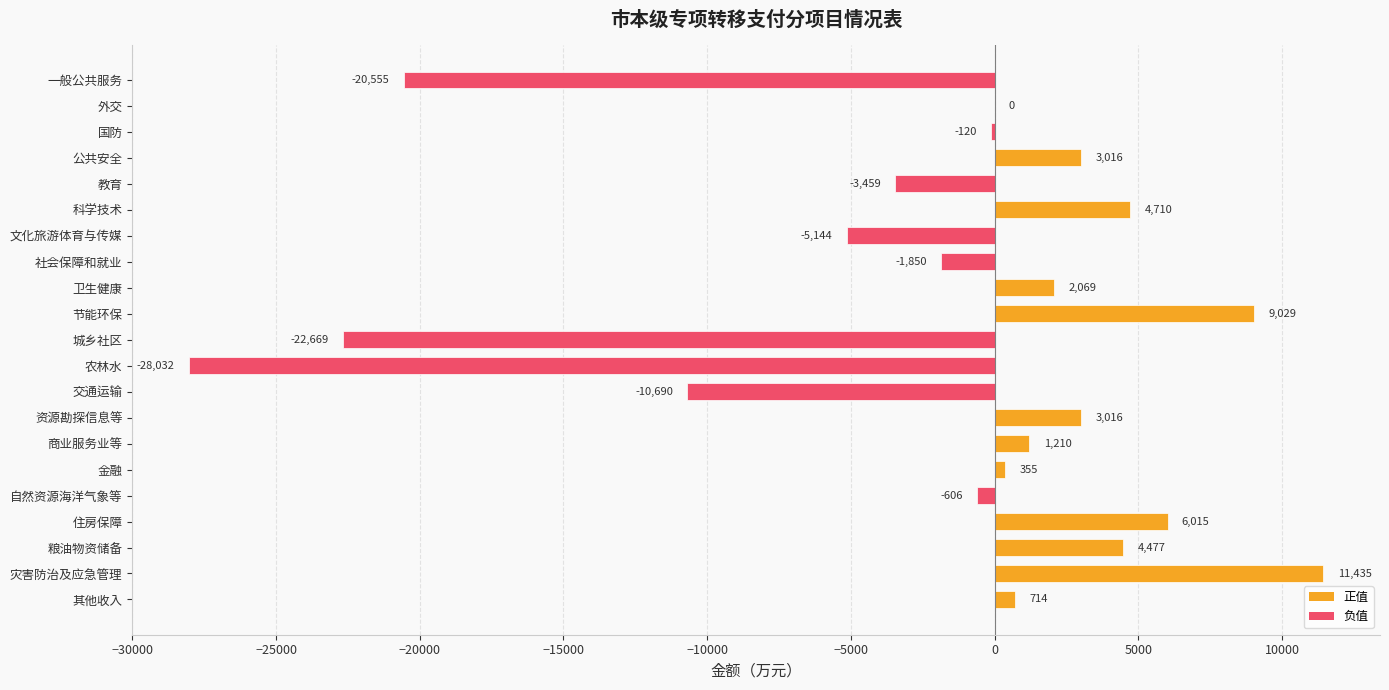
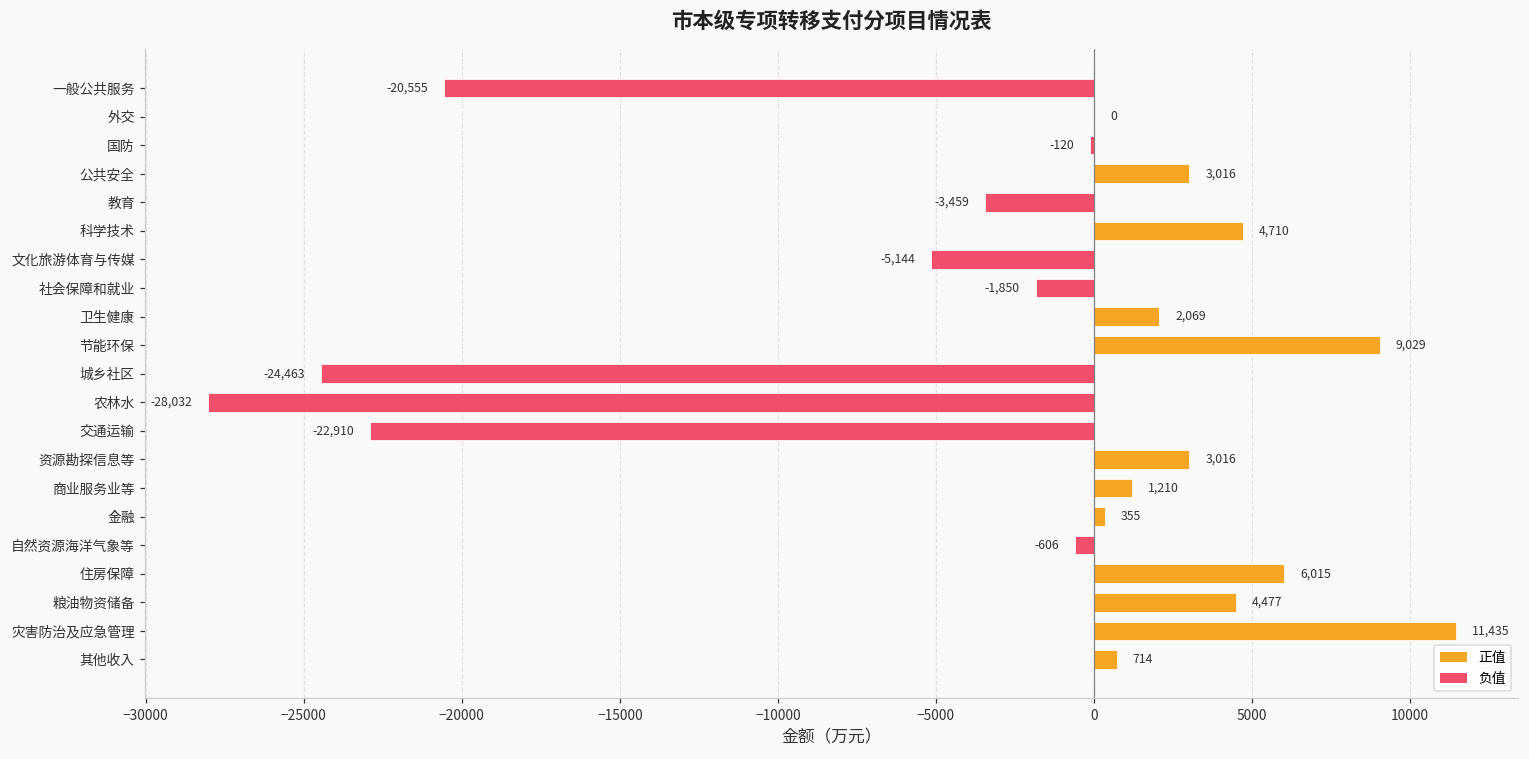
  {
    "一般公共服务": "-20,555",
    "外交": "0",
    "国防": "-120",
    "公共安全": "3,016",
    "教育": "-3,459",
    "科学技术": "4,710",
    "文化旅游体育与传媒": "-5,144",
    "社会保障和就业": "-1,850",
    "卫生健康": "2,069",
    "节能环保": "9,029",
-   "城乡社区": "-22,669",
+   "城乡社区": "-24,463",
    "农林水": "-28,032",
-   "交通运输": "-10,690",
+   "交通运输": "-22,910",
    "资源勘探信息等": "3,016",
    "商业服务业等": "1,210",
    "金融": "355",
    "自然资源海洋气象等": "-606",
    "住房保障": "6,015",
    "粮油物资储备": "4,477",
    "灾害防治及应急管理": "11,435",
    "其他收入": "714"
  }
